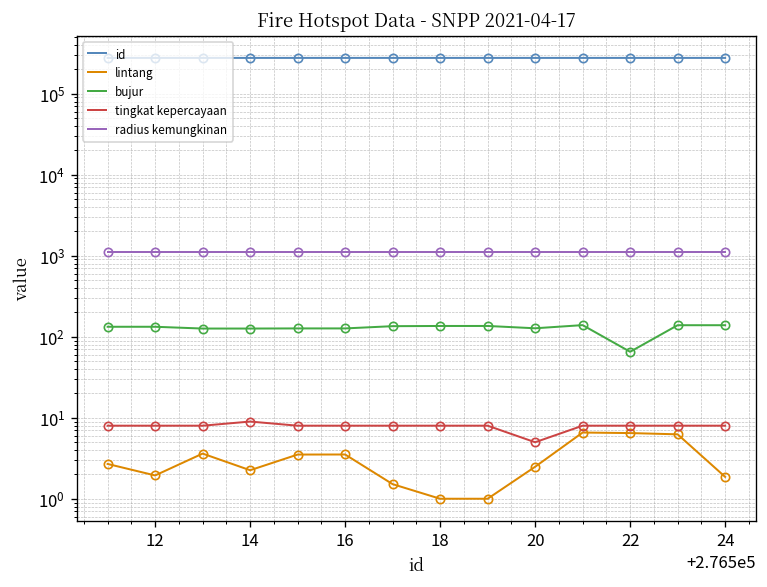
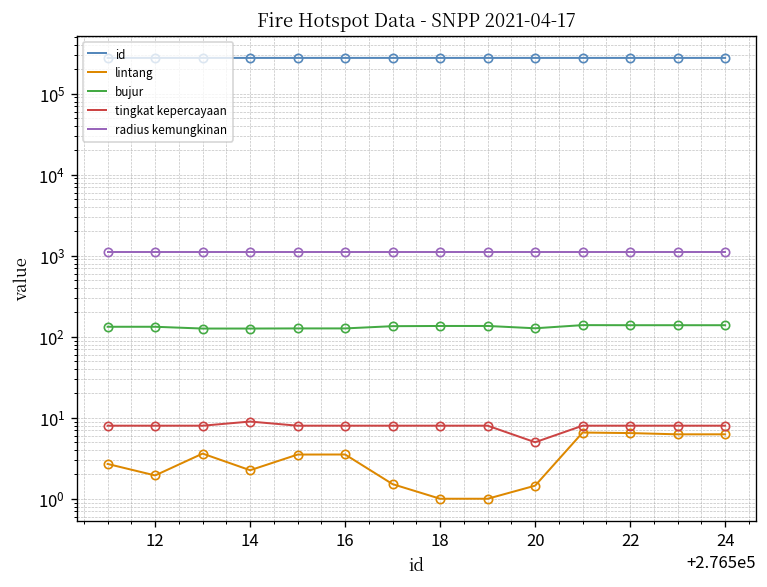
  {
    "id": {
      "14": 280000,
      "16": 280000,
      "18": 280000,
      "20": 280000,
      "22": 280000,
      "24": 280000
    },
    "lintang": {
      "12": 1.9,
      "14": 2.3,
      "16": 4,
      "18": 1.0,
-     "20": 2.5,
+     "20": 1.5,
      "22": 6,
-     "24": 1.9
+     "24": 6
    },
    "bujur": {
      "12": 130,
      "14": 130,
      "16": 130,
      "18": 140,
      "20": 130,
-     "22": 70,
+     "22": 140,
      "24": 140
    },
    "tingkat kepercayaan": {
      "12": 8,
      "14": 9,
      "16": 8,
      "18": 8,
      "20": 5,
      "22": 8,
      "24": 8
    },
    "radius kemungkinan": {
      "12": 1100,
      "14": 1100,
      "16": 1100,
      "18": 1100,
      "20": 1100,
      "22": 1100,
      "24": 1100
    }
  }
